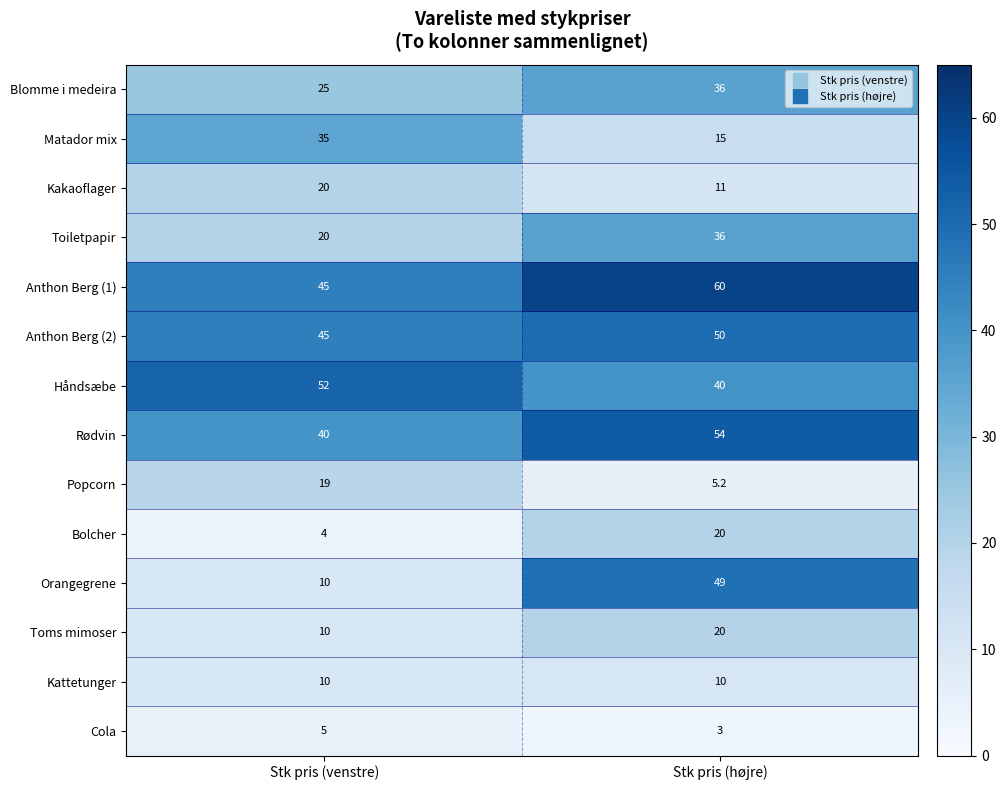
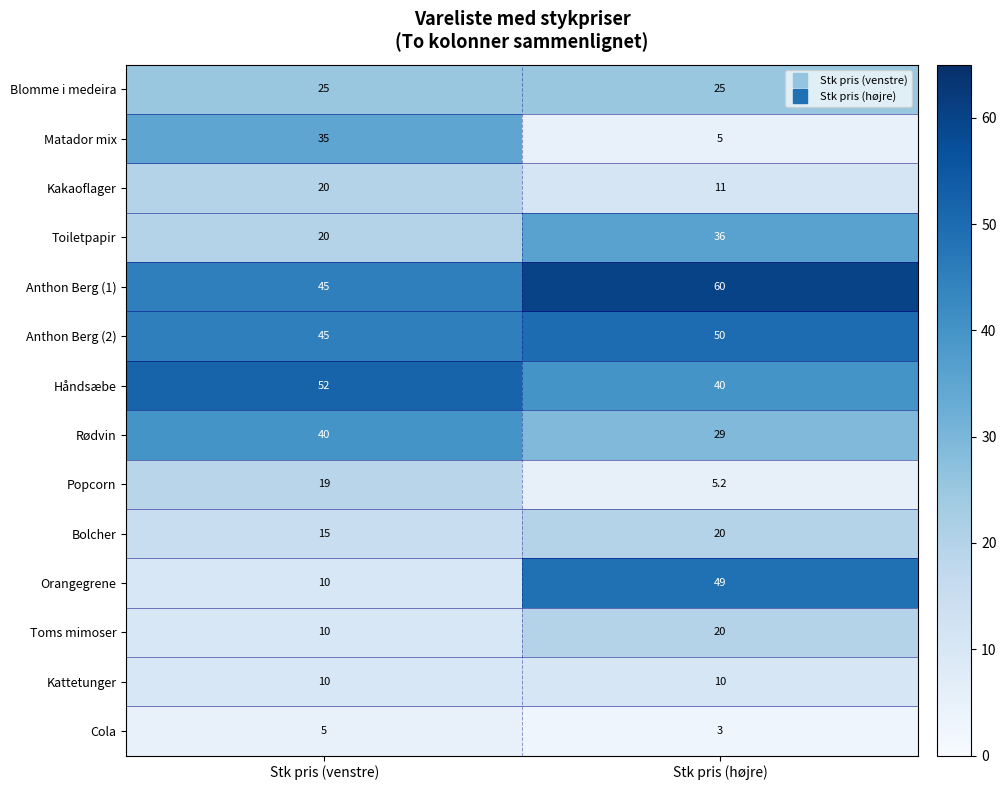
  {
    "Blomme i medeira": {
      "Stk pris (venstre)": 25,
-     "Stk pris (højre)": 36
+     "Stk pris (højre)": 25
    },
    "Matador mix": {
      "Stk pris (venstre)": 35,
-     "Stk pris (højre)": 15
+     "Stk pris (højre)": 5
    },
    "Kakaoflager": {
      "Stk pris (venstre)": 20,
      "Stk pris (højre)": 11
    },
    "Toiletpapir": {
      "Stk pris (venstre)": 20,
      "Stk pris (højre)": 36
    },
    "Anthon Berg (1)": {
      "Stk pris (venstre)": 45,
      "Stk pris (højre)": 60
    },
    "Anthon Berg (2)": {
      "Stk pris (venstre)": 45,
      "Stk pris (højre)": 50
    },
    "Håndsæbe": {
      "Stk pris (venstre)": 52,
      "Stk pris (højre)": 40
    },
    "Rødvin": {
      "Stk pris (venstre)": 40,
-     "Stk pris (højre)": 54
+     "Stk pris (højre)": 29
    },
    "Popcorn": {
      "Stk pris (venstre)": 19,
      "Stk pris (højre)": 5.2
    },
    "Bolcher": {
-     "Stk pris (venstre)": 4,
+     "Stk pris (venstre)": 15,
      "Stk pris (højre)": 20
    },
    "Orangegrene": {
      "Stk pris (venstre)": 10,
      "Stk pris (højre)": 49
    },
    "Toms mimoser": {
      "Stk pris (venstre)": 10,
      "Stk pris (højre)": 20
    },
    "Kattetunger": {
      "Stk pris (venstre)": 10,
      "Stk pris (højre)": 10
    },
    "Cola": {
      "Stk pris (venstre)": 5,
      "Stk pris (højre)": 3
    }
  }
